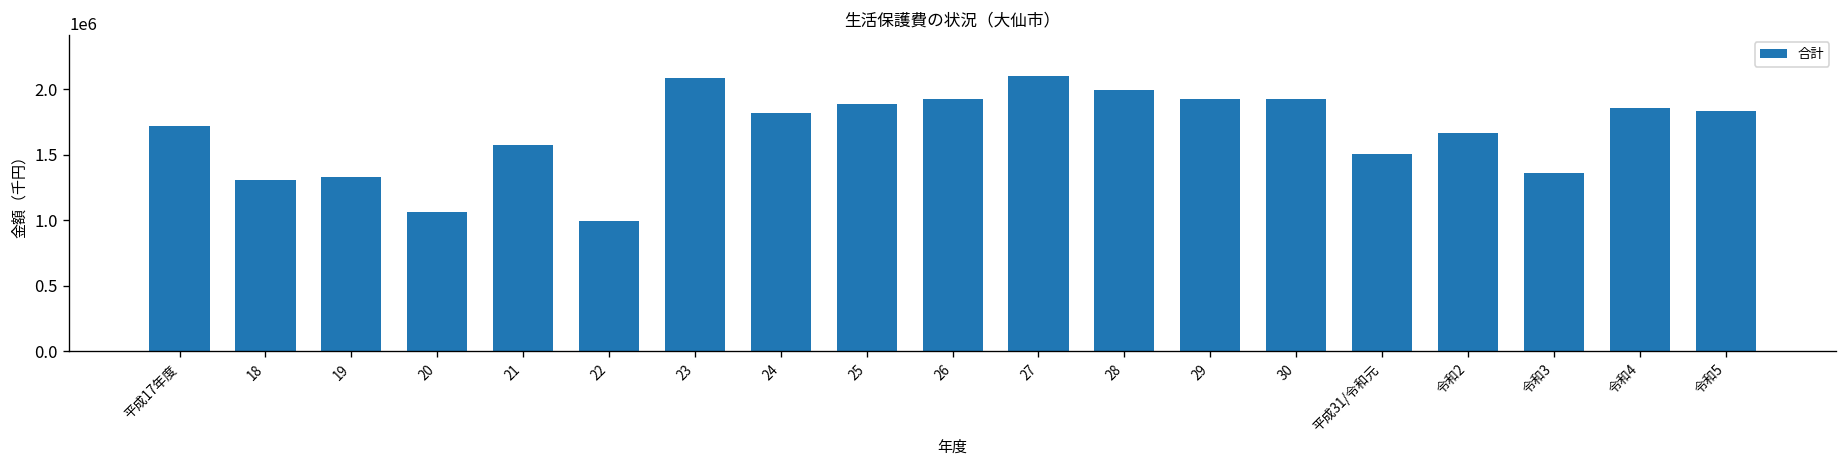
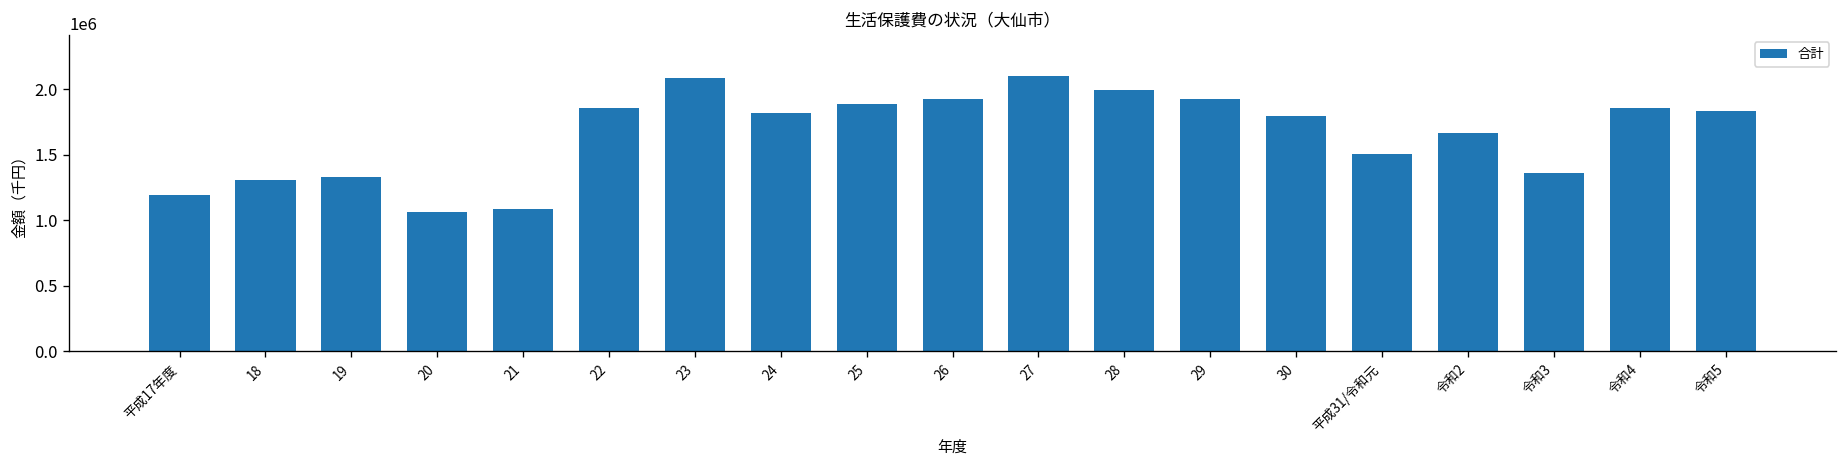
  {
-   "平成17年度": 1720000,
+   "平成17年度": 1190000,
    "18": 1310000,
    "19": 1330000,
    "20": 1060000,
-   "21": 1570000,
-   "22": 990000,
+   "21": 1090000,
+   "22": 1860000,
    "23": 2090000,
    "24": 1810000,
    "25": 1890000,
    "26": 1920000,
    "27": 2100000,
    "28": 2000000,
    "29": 1930000,
-   "30": 1920000,
+   "30": 1800000,
    "平成31/令和元": 1500000,
    "令和2": 1660000,
    "令和3": 1360000,
    "令和4": 1860000,
    "令和5": 1840000
  }
